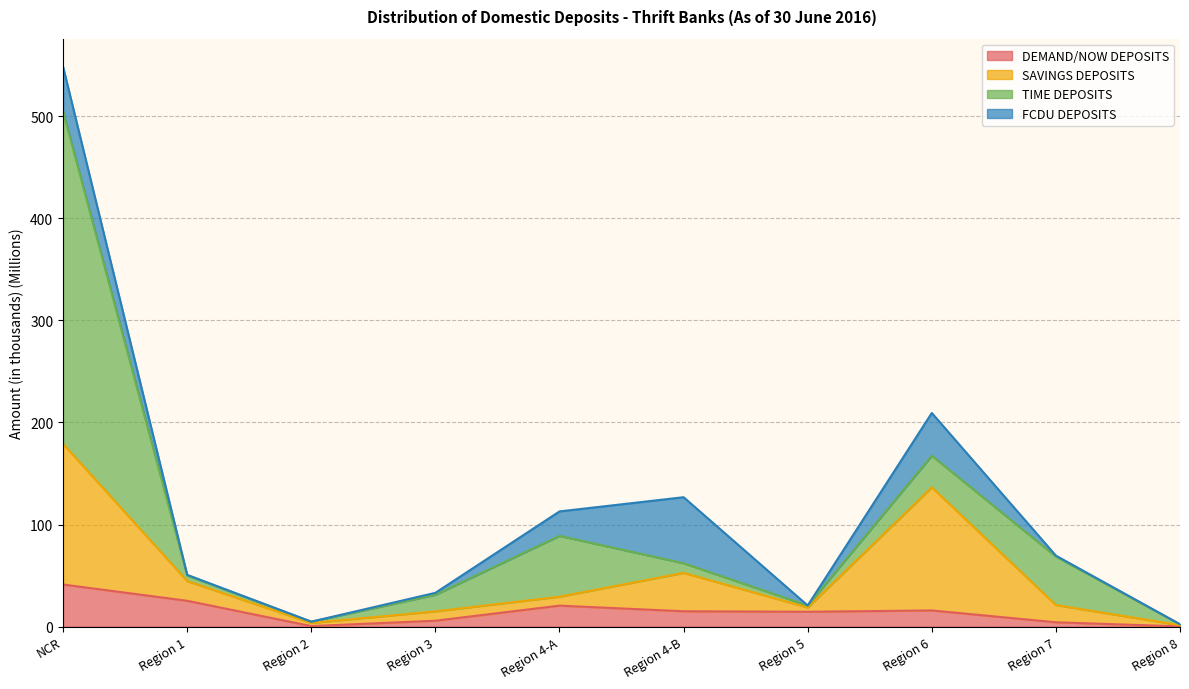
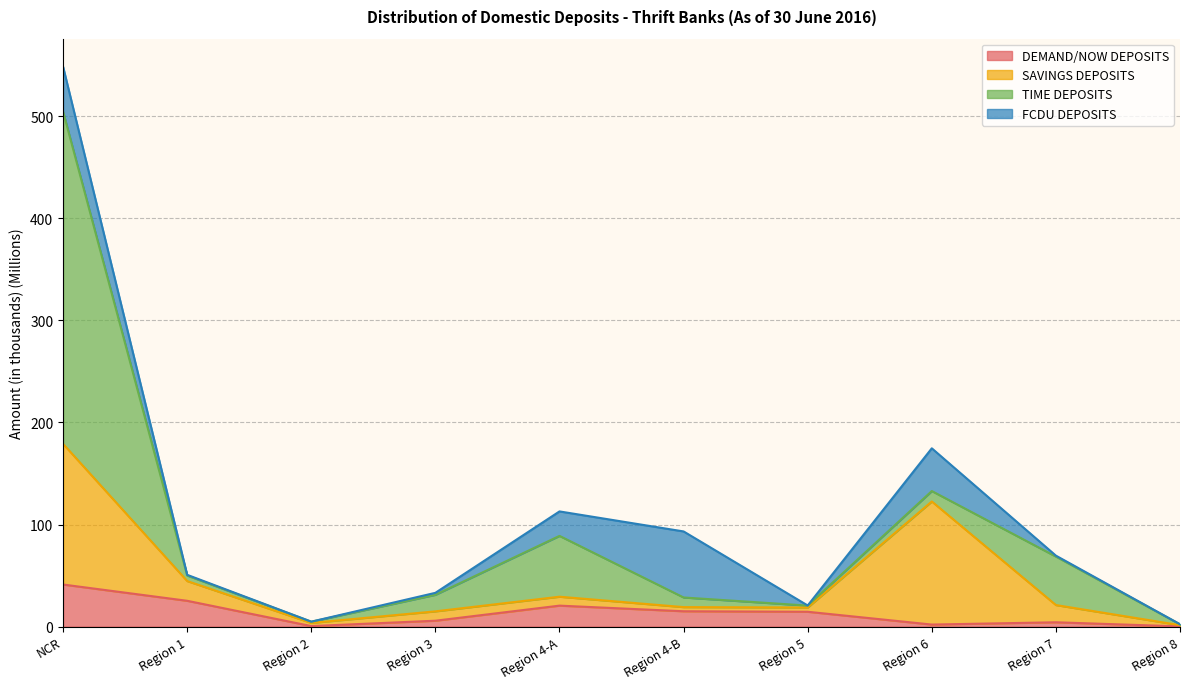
  {
    "DEMAND/NOW DEPOSITS": {
      "NCR": 41,
      "Region 1": 25,
      "Region 2": 1,
      "Region 3": 6,
      "Region 4-A": 21,
      "Region 4-B": 15,
      "Region 5": 15,
-     "Region 6": 16,
+     "Region 6": 2,
      "Region 7": 4
    },
    "SAVINGS DEPOSITS": {
      "NCR": 138,
      "Region 1": 19,
      "Region 3": 9,
      "Region 4-A": 9,
-     "Region 4-B": 38,
+     "Region 4-B": 4,
      "Region 6": 121,
      "Region 7": 17
    },
    "TIME DEPOSITS": {
      "NCR": 325,
      "Region 4-A": 60,
      "Region 4-B": 9,
-     "Region 6": 31
+     "Region 6": 10
    },
    "FCDU DEPOSITS": {
      "NCR": 44,
      "Region 4-A": 24,
      "Region 4-B": 65,
      "Region 6": 42
    }
  }
